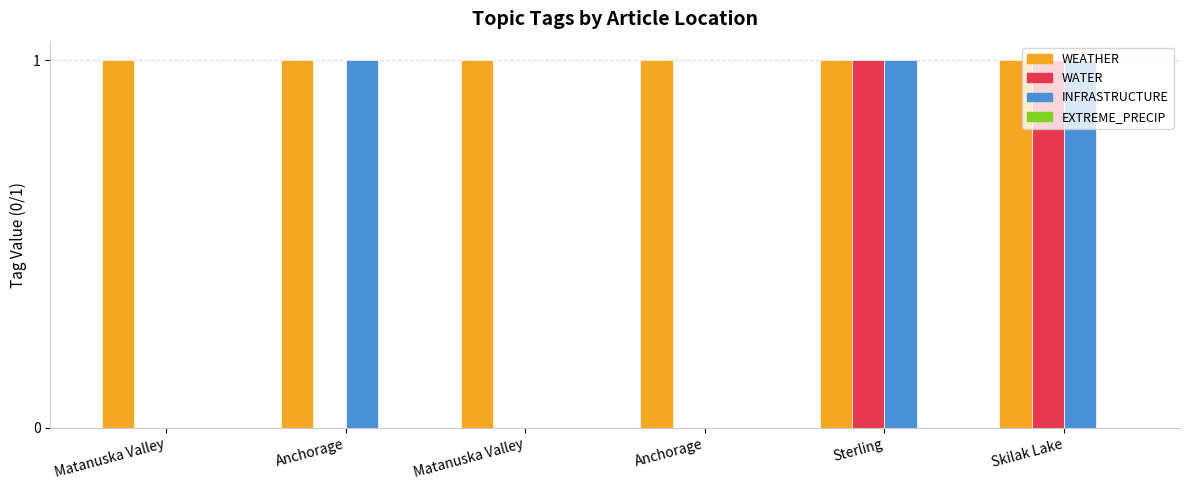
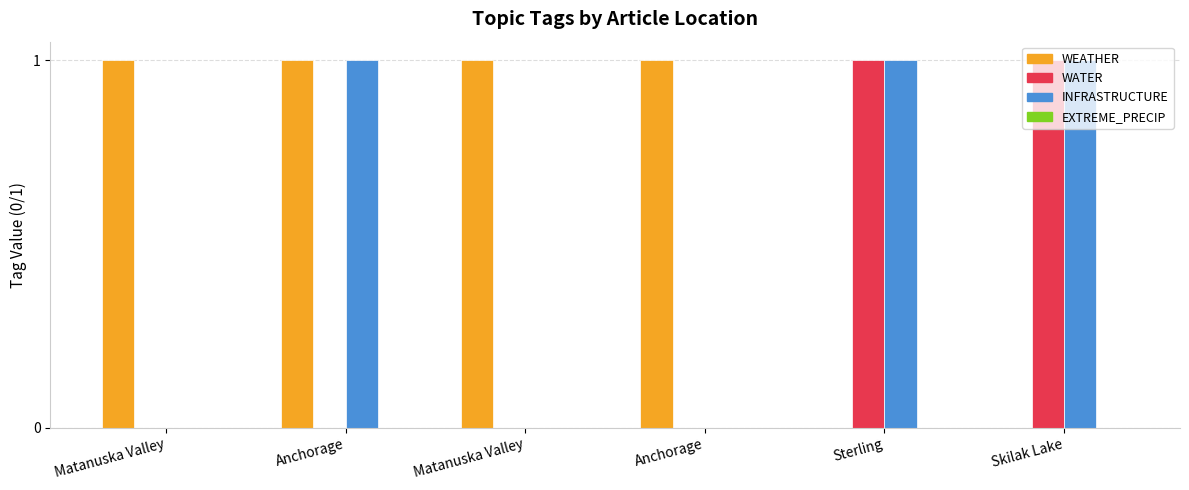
  {
    "WEATHER": {
-     "Sterling": 1,
-     "Skilak Lake": 1
+     "Sterling": 0,
+     "Skilak Lake": 0
    },
    "WATER": {
      "Sterling": 1
    },
    "INFRASTRUCTURE": {
      "Sterling": 1
    },
    "EXTREME_PRECIP": {
      "Sterling": 0,
      "Skilak Lake": 0
    }
  }
